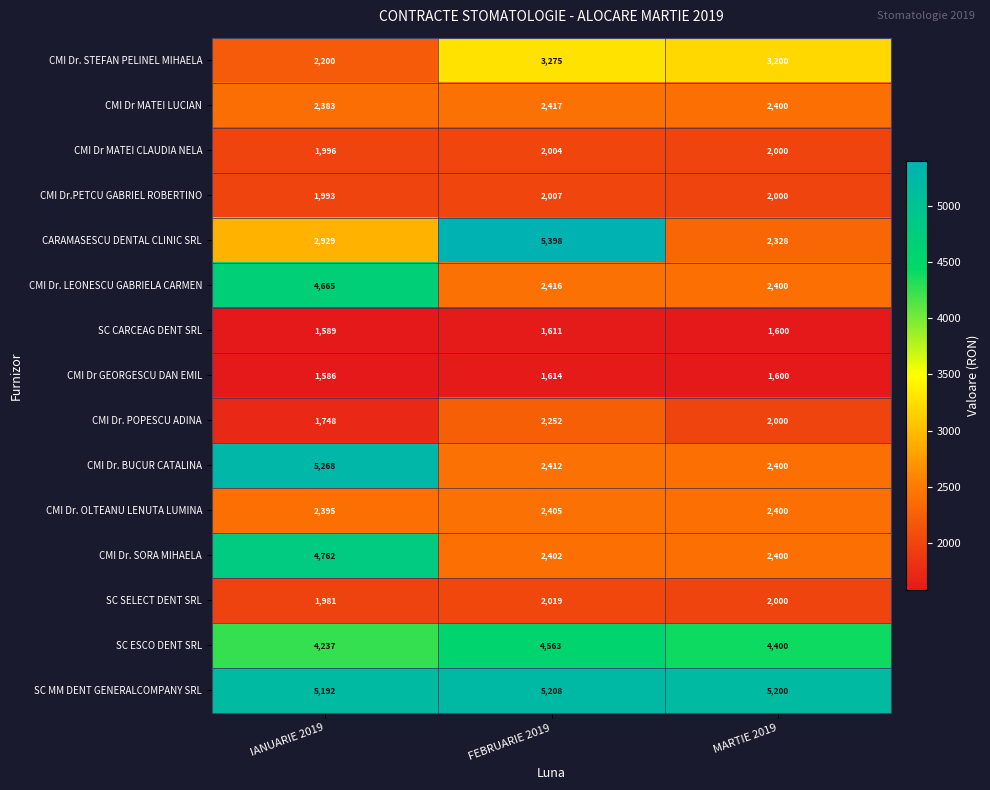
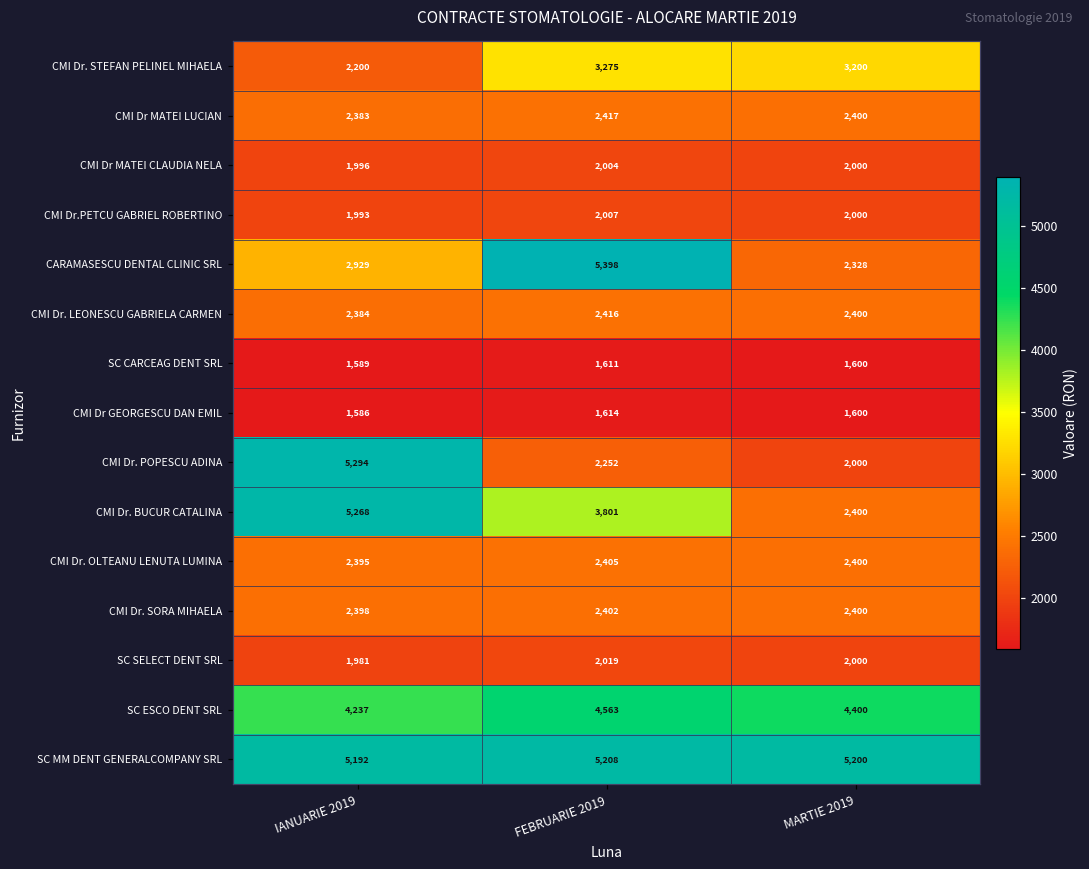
  {
    "CMI Dr. STEFAN PELINEL MIHAELA": {
      "IANUARIE 2019": "2,200",
      "FEBRUARIE 2019": "3,275",
      "MARTIE 2019": "3,200"
    },
    "CMI Dr MATEI LUCIAN": {
      "IANUARIE 2019": "2,383",
      "FEBRUARIE 2019": "2,417",
      "MARTIE 2019": "2,400"
    },
    "CMI Dr MATEI CLAUDIA NELA": {
      "IANUARIE 2019": "1,996",
      "FEBRUARIE 2019": "2,004",
      "MARTIE 2019": "2,000"
    },
    "CMI Dr.PETCU GABRIEL ROBERTINO": {
      "IANUARIE 2019": "1,993",
      "FEBRUARIE 2019": "2,007",
      "MARTIE 2019": "2,000"
    },
    "CARAMASESCU DENTAL CLINIC SRL": {
      "IANUARIE 2019": "2,929",
      "FEBRUARIE 2019": "5,398",
      "MARTIE 2019": "2,328"
    },
    "CMI Dr. LEONESCU GABRIELA CARMEN": {
-     "IANUARIE 2019": "4,665",
+     "IANUARIE 2019": "2,384",
      "FEBRUARIE 2019": "2,416",
      "MARTIE 2019": "2,400"
    },
    "SC CARCEAG DENT SRL": {
      "IANUARIE 2019": "1,589",
      "FEBRUARIE 2019": "1,611",
      "MARTIE 2019": "1,600"
    },
    "CMI Dr GEORGESCU DAN EMIL": {
      "IANUARIE 2019": "1,586",
      "FEBRUARIE 2019": "1,614",
      "MARTIE 2019": "1,600"
    },
    "CMI Dr. POPESCU ADINA": {
-     "IANUARIE 2019": "1,748",
+     "IANUARIE 2019": "5,294",
      "FEBRUARIE 2019": "2,252",
      "MARTIE 2019": "2,000"
    },
    "CMI Dr. BUCUR CATALINA": {
      "IANUARIE 2019": "5,268",
-     "FEBRUARIE 2019": "2,412",
+     "FEBRUARIE 2019": "3,801",
      "MARTIE 2019": "2,400"
    },
    "CMI Dr. OLTEANU LENUTA LUMINA": {
      "IANUARIE 2019": "2,395",
      "FEBRUARIE 2019": "2,405",
      "MARTIE 2019": "2,400"
    },
    "CMI Dr. SORA MIHAELA": {
-     "IANUARIE 2019": "4,762",
+     "IANUARIE 2019": "2,398",
      "FEBRUARIE 2019": "2,402",
      "MARTIE 2019": "2,400"
    },
    "SC SELECT DENT SRL": {
      "IANUARIE 2019": "1,981",
      "FEBRUARIE 2019": "2,019",
      "MARTIE 2019": "2,000"
    },
    "SC ESCO DENT SRL": {
      "IANUARIE 2019": "4,237",
      "FEBRUARIE 2019": "4,563",
      "MARTIE 2019": "4,400"
    },
    "SC MM DENT GENERALCOMPANY SRL": {
      "IANUARIE 2019": "5,192",
      "FEBRUARIE 2019": "5,208",
      "MARTIE 2019": "5,200"
    }
  }
